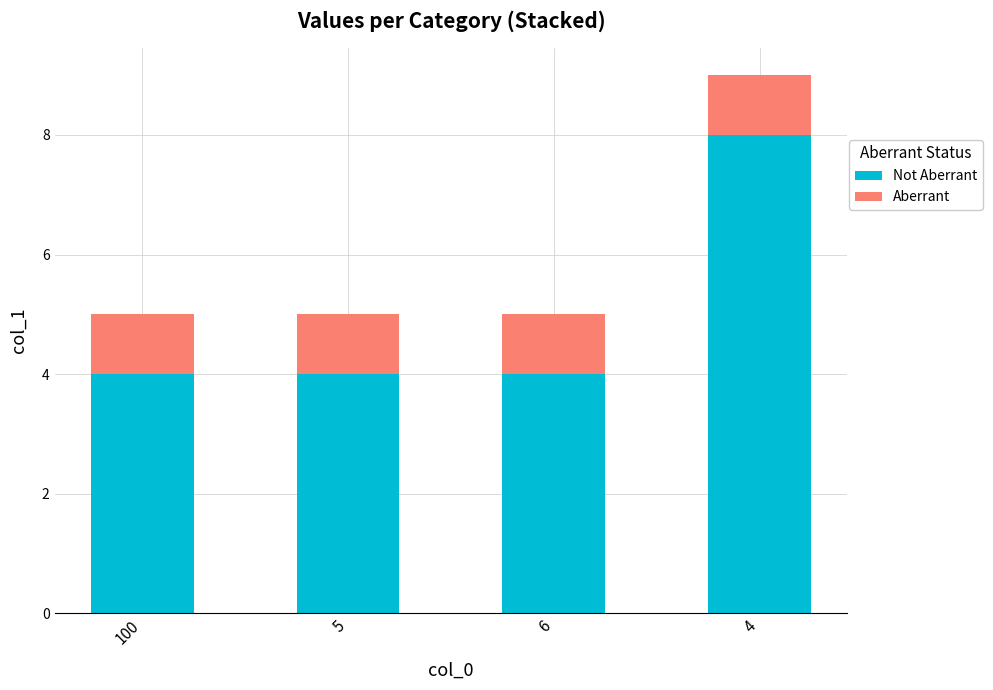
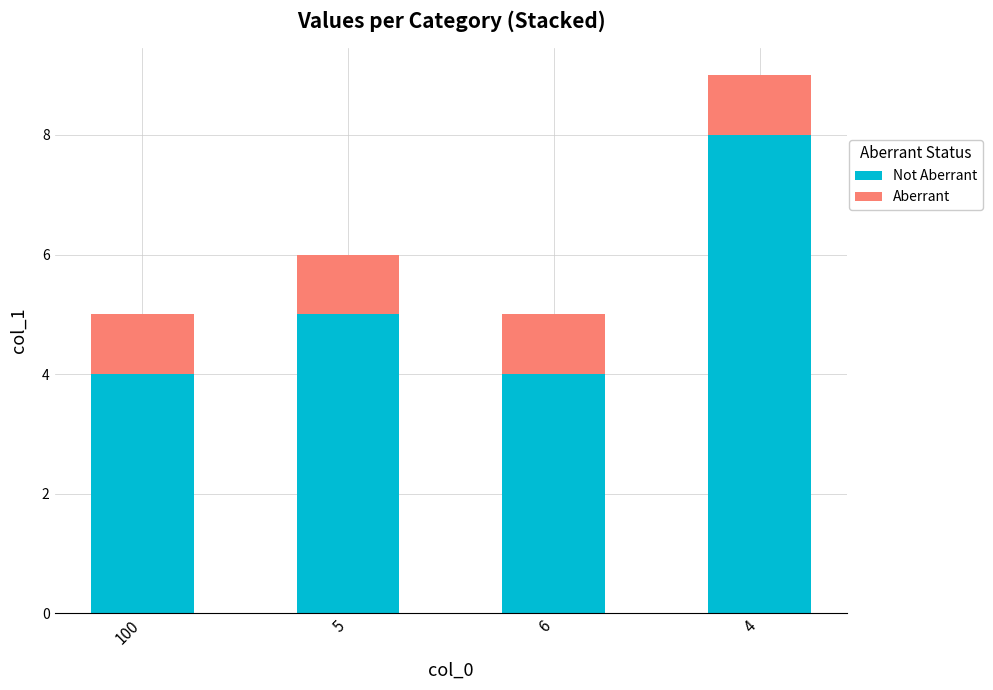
  {
    "Not Aberrant": {
      "100": 4.0,
-     "5": 4.0,
+     "5": 5.0,
      "6": 4.0,
      "4": 8.0
    }
  }
